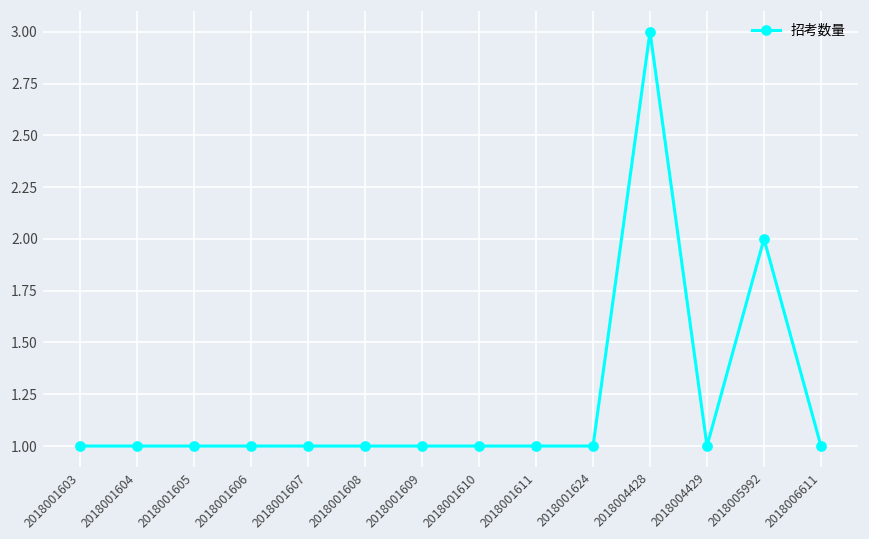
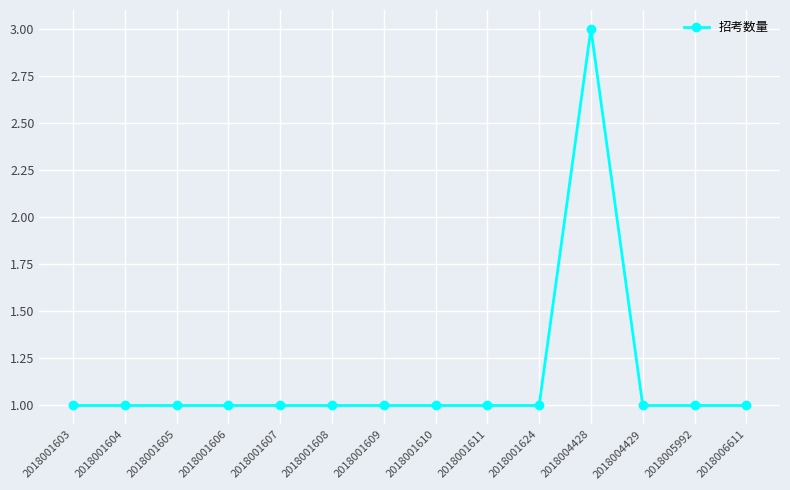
  {
    "2018001603": 1,
    "2018001604": 1,
    "2018001605": 1,
    "2018001606": 1,
    "2018001607": 1,
    "2018001608": 1,
    "2018001609": 1,
    "2018001610": 1,
    "2018001611": 1,
    "2018001624": 1,
    "2018004428": 3,
    "2018004429": 1,
-   "2018005992": 2,
+   "2018005992": 1,
    "2018006611": 1
  }
